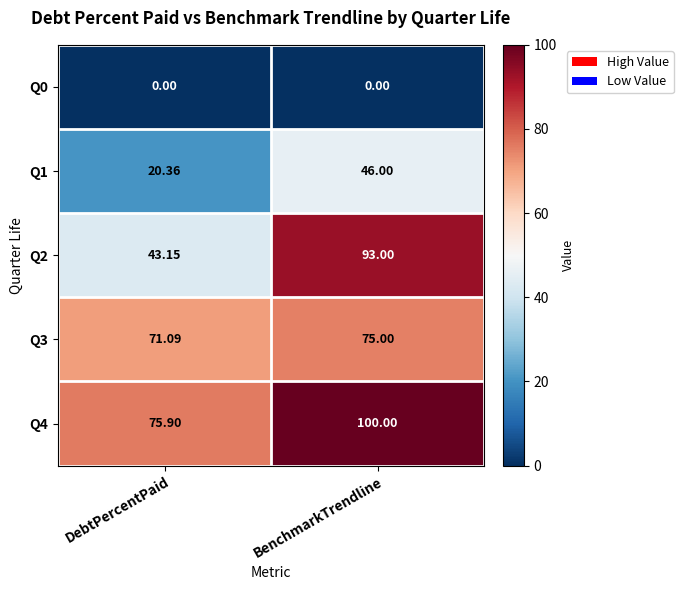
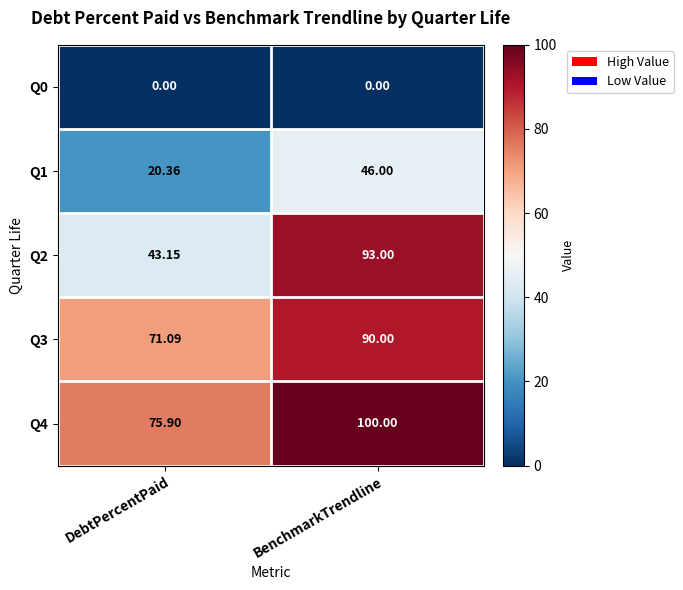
  {
    "Q0": {
      "DebtPercentPaid": 0.00,
      "BenchmarkTrendline": 0.00
    },
    "Q1": {
      "DebtPercentPaid": 20.36,
      "BenchmarkTrendline": 46.00
    },
    "Q2": {
      "DebtPercentPaid": 43.15,
      "BenchmarkTrendline": 93.00
    },
    "Q3": {
      "DebtPercentPaid": 71.09,
-     "BenchmarkTrendline": 75.00
+     "BenchmarkTrendline": 90.00
    },
    "Q4": {
      "DebtPercentPaid": 75.90,
      "BenchmarkTrendline": 100.00
    }
  }
